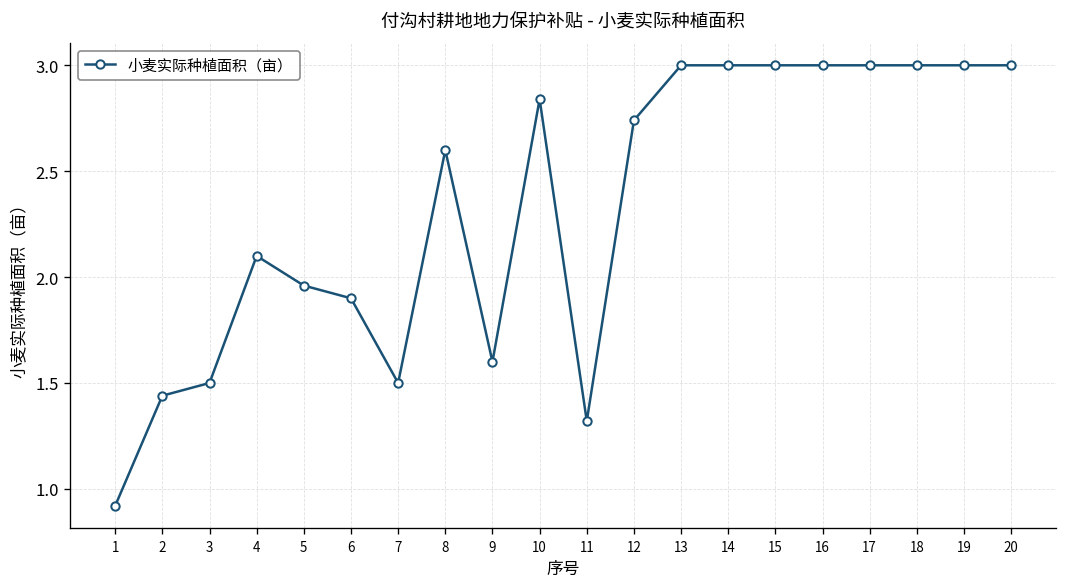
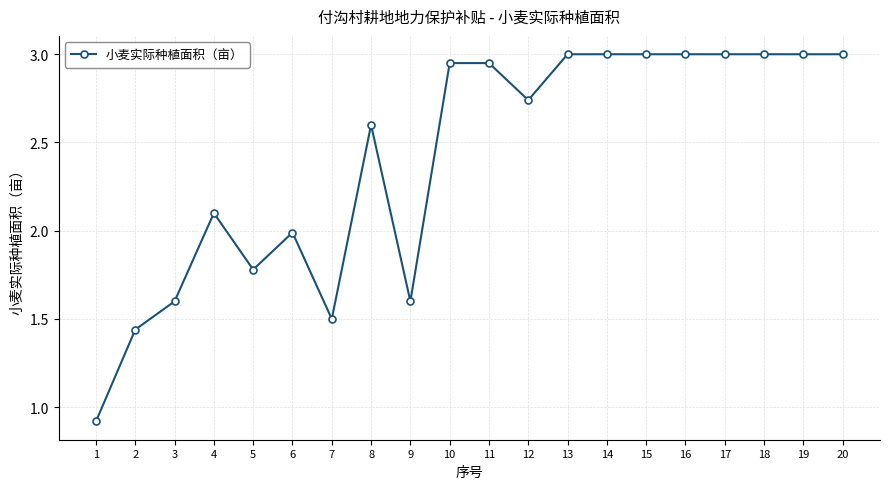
  {
    "1": 0.92,
    "2": 1.44,
-   "3": 1.5,
+   "3": 1.6,
    "4": 2.10,
-   "5": 1.96,
-   "6": 1.90,
+   "5": 1.78,
+   "6": 1.99,
    "7": 1.50,
    "8": 2.60,
    "9": 1.60,
-   "10": 2.84,
-   "11": 1.32,
+   "10": 2.95,
+   "11": 2.95,
    "12": 2.74,
    "13": 3.00,
    "14": 3.00,
    "15": 3.00,
    "16": 3.00,
    "17": 3.00,
    "18": 3.00,
    "19": 3.00,
    "20": 3.00
  }
